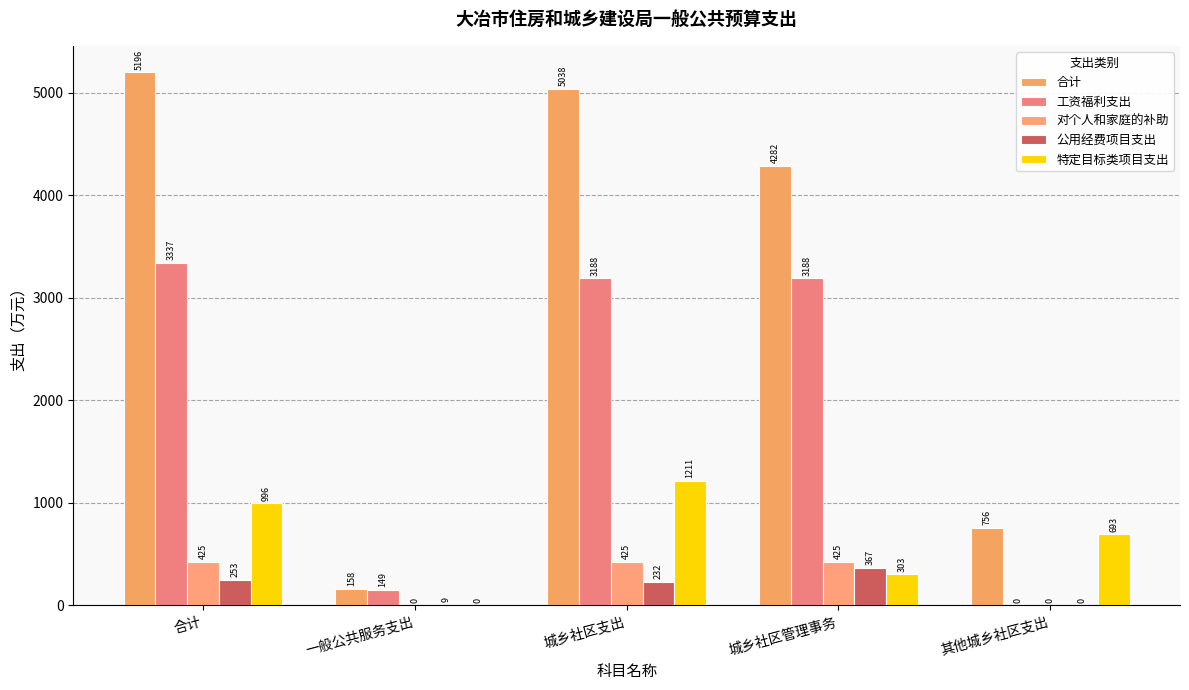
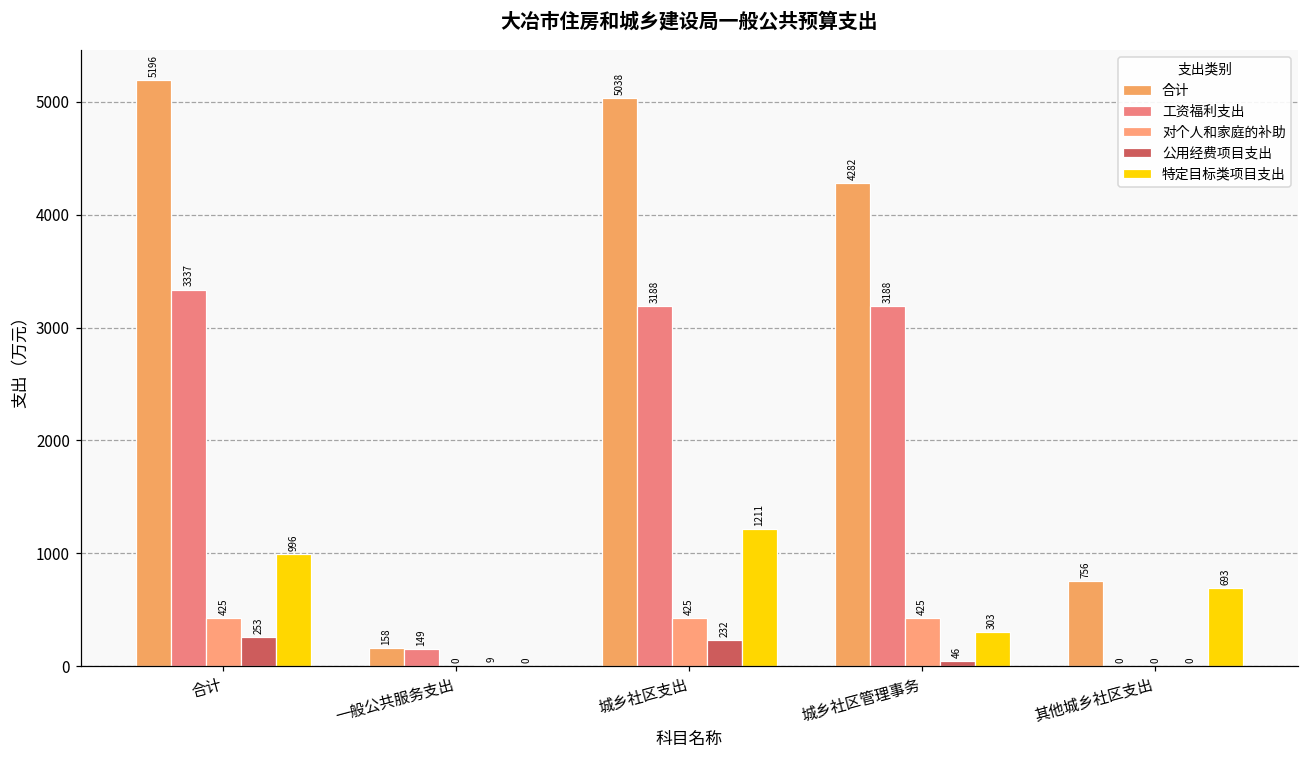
  {
    "公用经费项目支出": {
      "合计": 253,
      "一般公共服务支出": 9,
      "城乡社区支出": 232,
-     "城乡社区管理事务": 367,
+     "城乡社区管理事务": 46,
      "其他城乡社区支出": 0
    },
    "特定目标类项目支出": {
      "合计": 996,
      "一般公共服务支出": 0,
      "城乡社区支出": 1211,
      "城乡社区管理事务": 303,
      "其他城乡社区支出": 693
    }
  }
